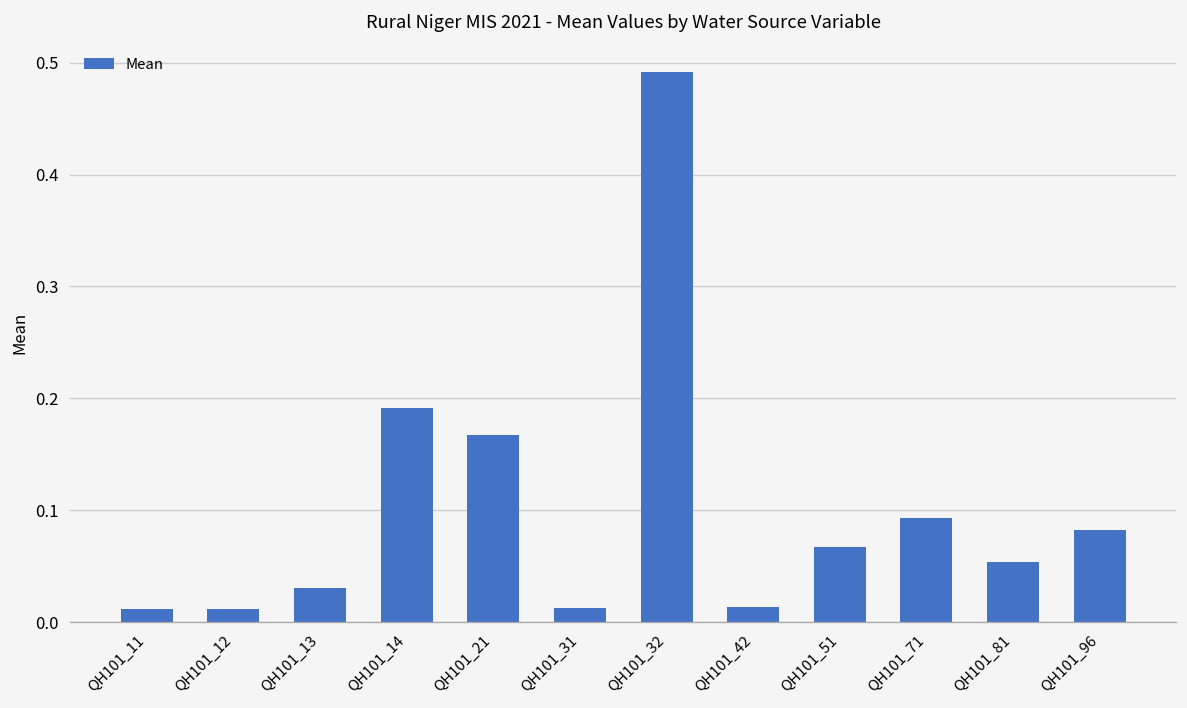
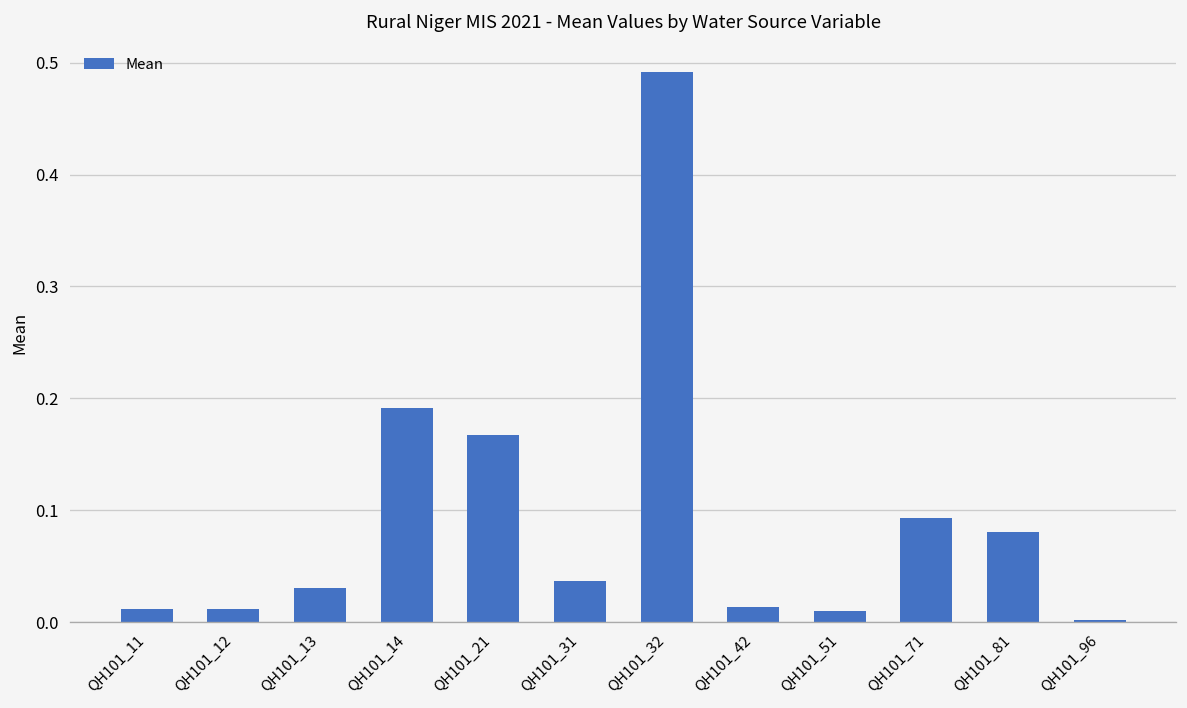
  {
    "QH101_11": 0.01,
    "QH101_12": 0.01,
    "QH101_13": 0.03,
    "QH101_14": 0.19,
    "QH101_21": 0.17,
-   "QH101_31": 0.01,
+   "QH101_31": 0.04,
    "QH101_32": 0.49,
    "QH101_42": 0.01,
-   "QH101_51": 0.07,
+   "QH101_51": 0.01,
    "QH101_71": 0.09,
-   "QH101_81": 0.05,
-   "QH101_96": 0.08
+   "QH101_81": 0.08,
+   "QH101_96": 0.00
  }
